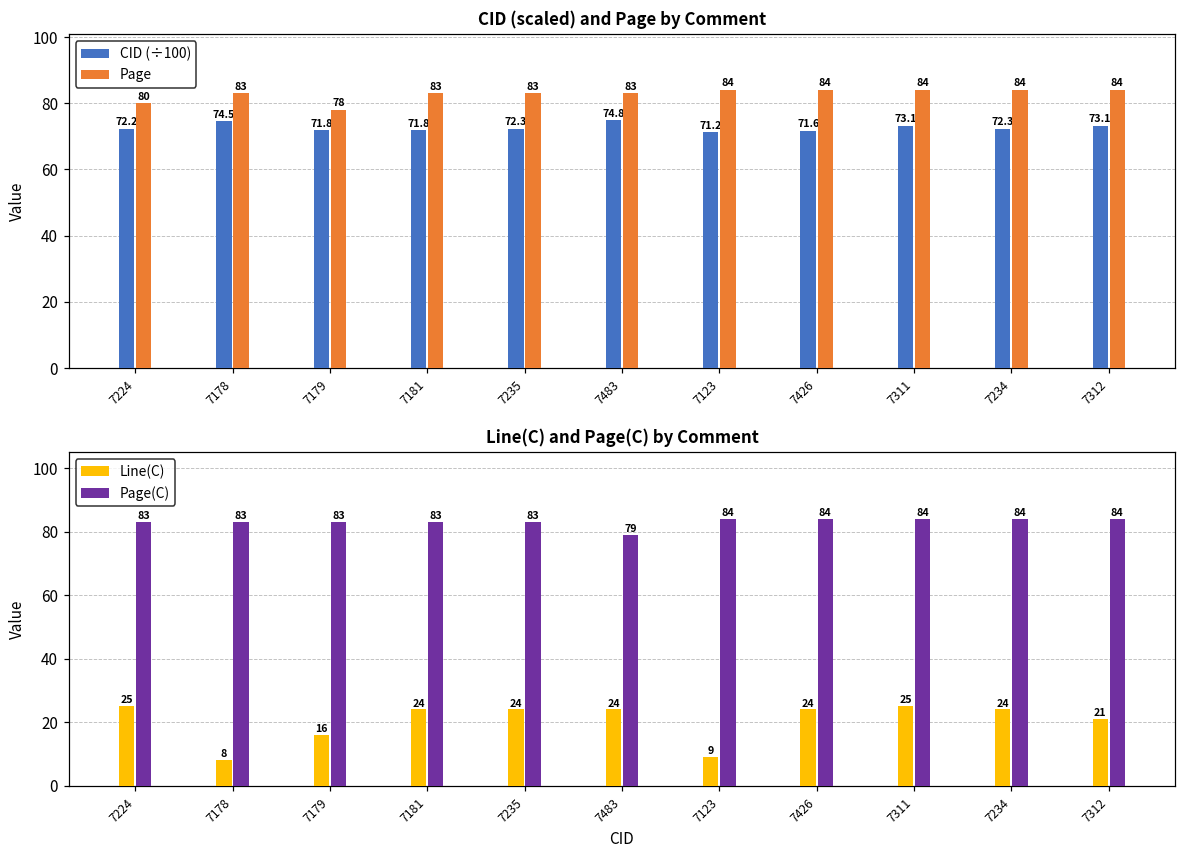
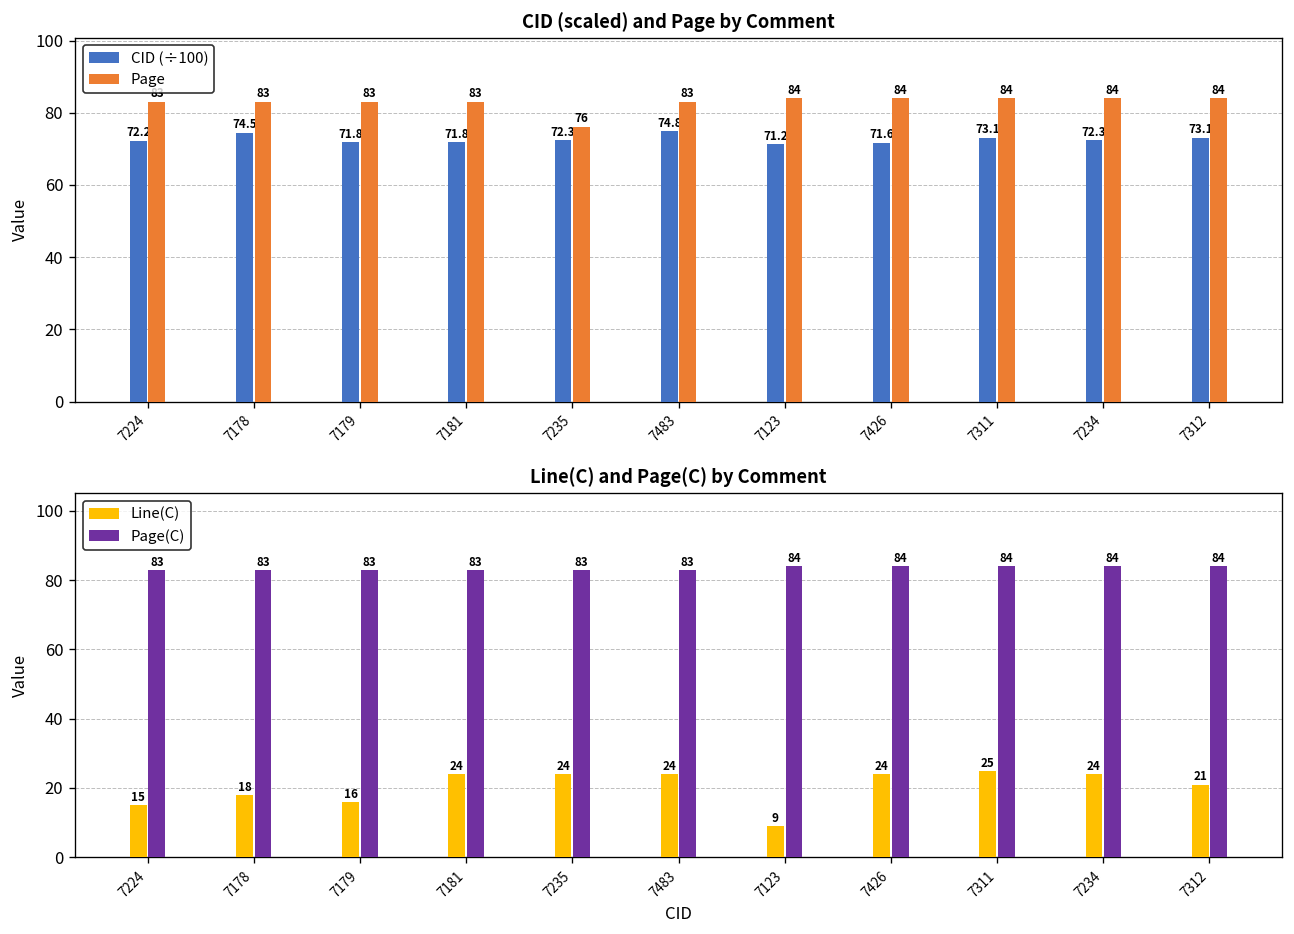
  {
    "CID (scaled) and Page by Comment": {
      "CID (÷100)": {
        "7224": 72.2,
        "7178": 74.5,
        "7179": 71.8,
        "7181": 71.8,
        "7235": 72.3,
        "7483": 74.8,
        "7123": 71.2,
        "7426": 71.6,
        "7311": 73.1,
        "7234": 72.3,
        "7312": 73.1
      },
      "Page": {
-       "7224": 80,
+       "7224": 83,
        "7178": 83,
-       "7179": 78,
+       "7179": 83,
        "7181": 83,
-       "7235": 83,
+       "7235": 76,
        "7483": 83,
        "7123": 84,
        "7426": 84,
        "7311": 84,
        "7234": 84,
        "7312": 84
      }
    },
    "Line(C) and Page(C) by Comment": {
      "Line(C)": {
-       "7224": 25,
-       "7178": 8,
+       "7224": 15,
+       "7178": 18,
        "7179": 16,
        "7181": 24,
        "7235": 24,
        "7483": 24,
        "7123": 9,
        "7426": 24,
        "7311": 25,
        "7234": 24,
        "7312": 21
      },
      "Page(C)": {
        "7224": 83,
        "7178": 83,
        "7179": 83,
        "7181": 83,
        "7235": 83,
-       "7483": 79,
+       "7483": 83,
        "7123": 84,
        "7426": 84,
        "7311": 84,
        "7234": 84,
        "7312": 84
      }
    }
  }
